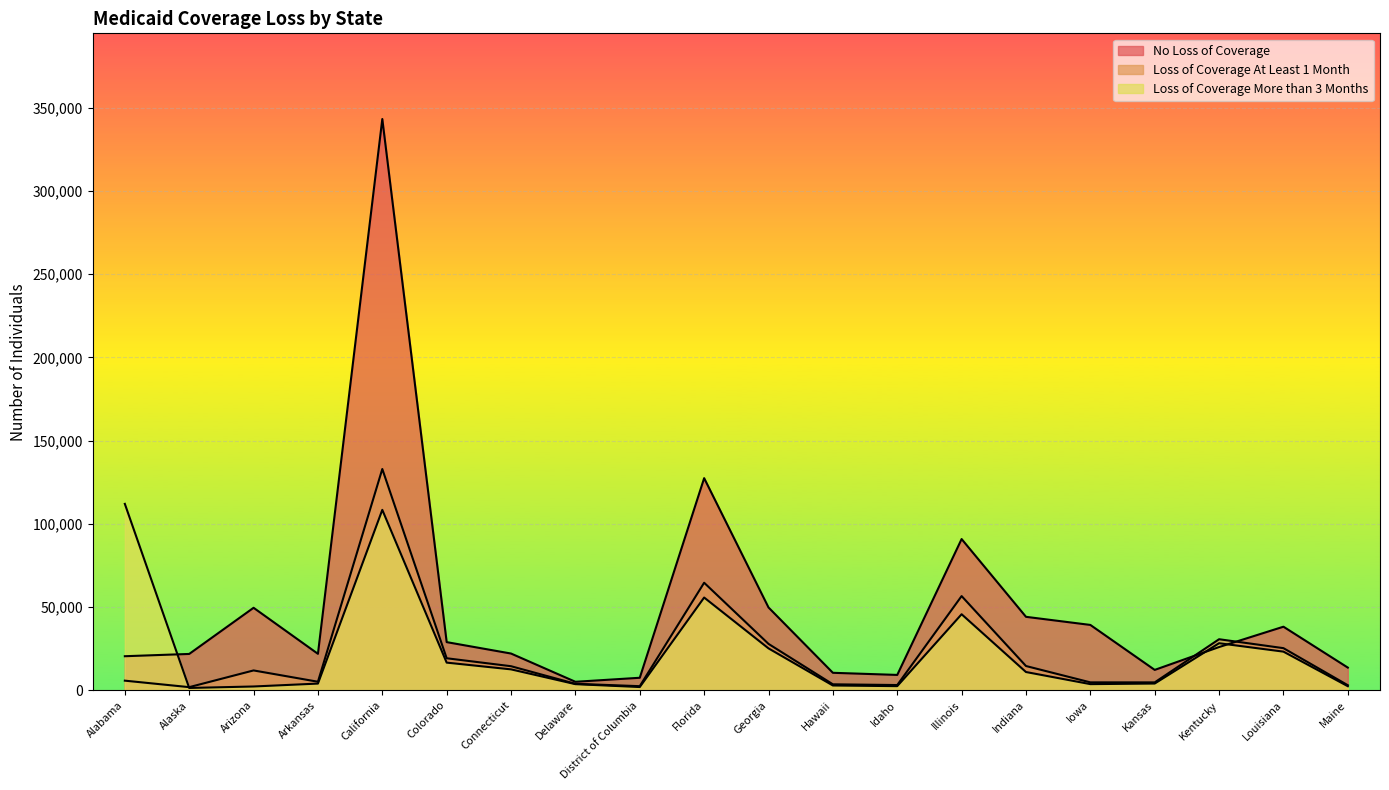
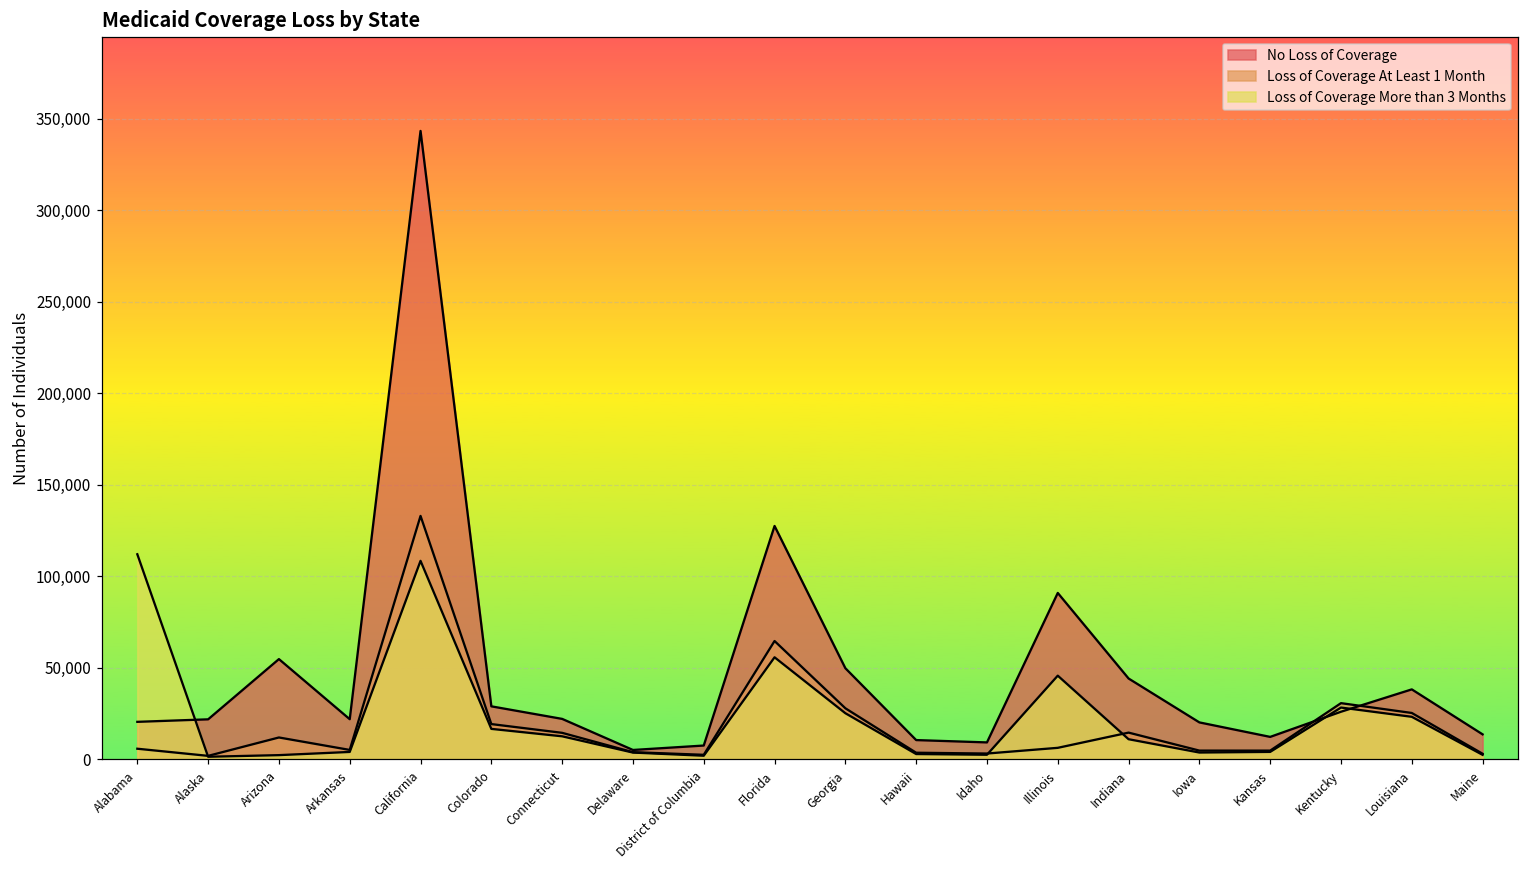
  {
    "No Loss of Coverage": {
      "Alabama": "20,000",
      "Alaska": "22,000",
-     "Arizona": "50,000",
+     "Arizona": "55,000",
      "Arkansas": "22,000",
      "California": "343,000",
      "Colorado": "29,000",
      "Connecticut": "22,000",
      "District of Columbia": "8,000",
      "Florida": "127,000",
      "Georgia": "50,000",
      "Hawaii": "11,000",
      "Idaho": "9,000",
      "Illinois": "91,000",
      "Indiana": "44,000",
-     "Iowa": "39,000",
+     "Iowa": "20,000",
      "Kansas": "12,000",
      "Kentucky": "26,000",
      "Louisiana": "38,000",
      "Maine": "14,000"
    },
    "Loss of Coverage At Least 1 Month": {
      "Alabama": "6,000",
      "Arizona": "12,000",
      "California": "133,000",
      "Colorado": "19,000",
      "Connecticut": "14,000",
      "Florida": "65,000",
      "Georgia": "28,000",
-     "Illinois": "57,000",
+     "Illinois": "6,000",
      "Indiana": "15,000",
      "Kentucky": "31,000",
      "Louisiana": "25,000"
    },
    "Loss of Coverage More than 3 Months": {
      "Alabama": "112,000",
      "Arizona": "2,000",
      "California": "108,000",
      "Colorado": "17,000",
      "Connecticut": "13,000",
      "Florida": "56,000",
      "Georgia": "25,000",
      "Illinois": "46,000",
      "Indiana": "11,000",
      "Kentucky": "28,000",
      "Louisiana": "23,000"
    }
  }
